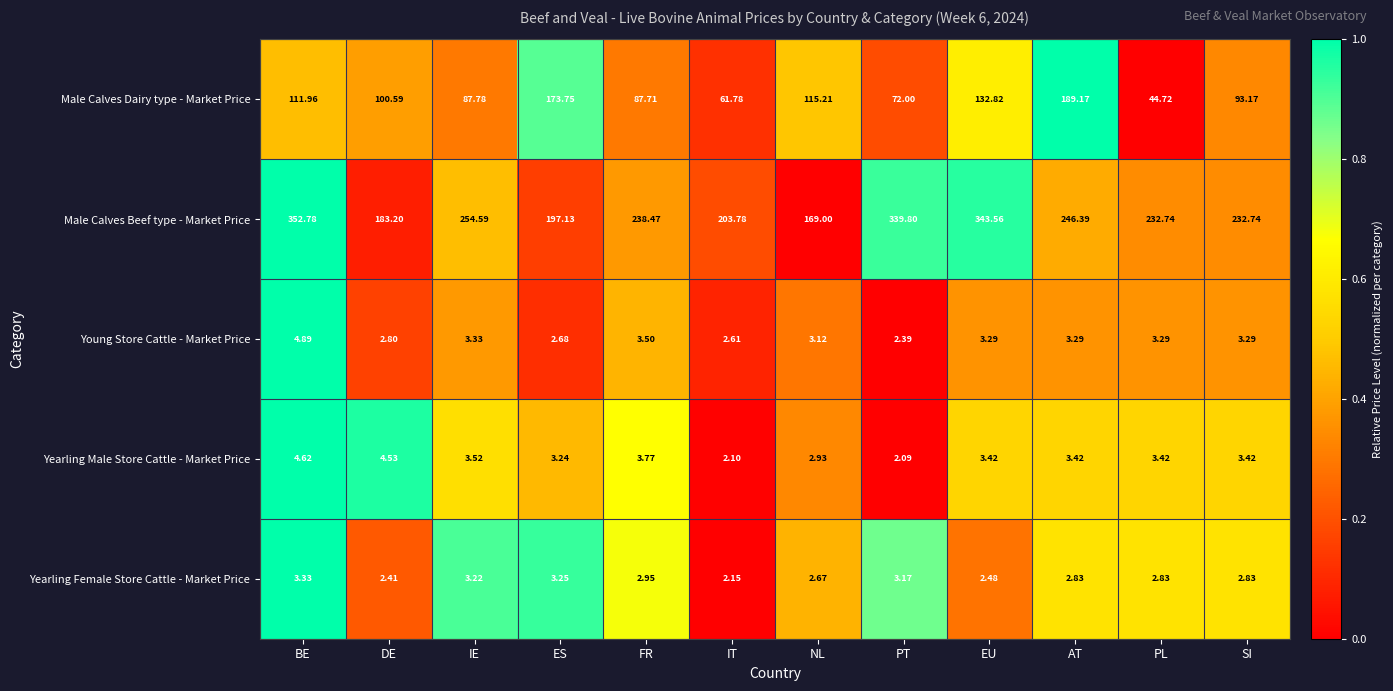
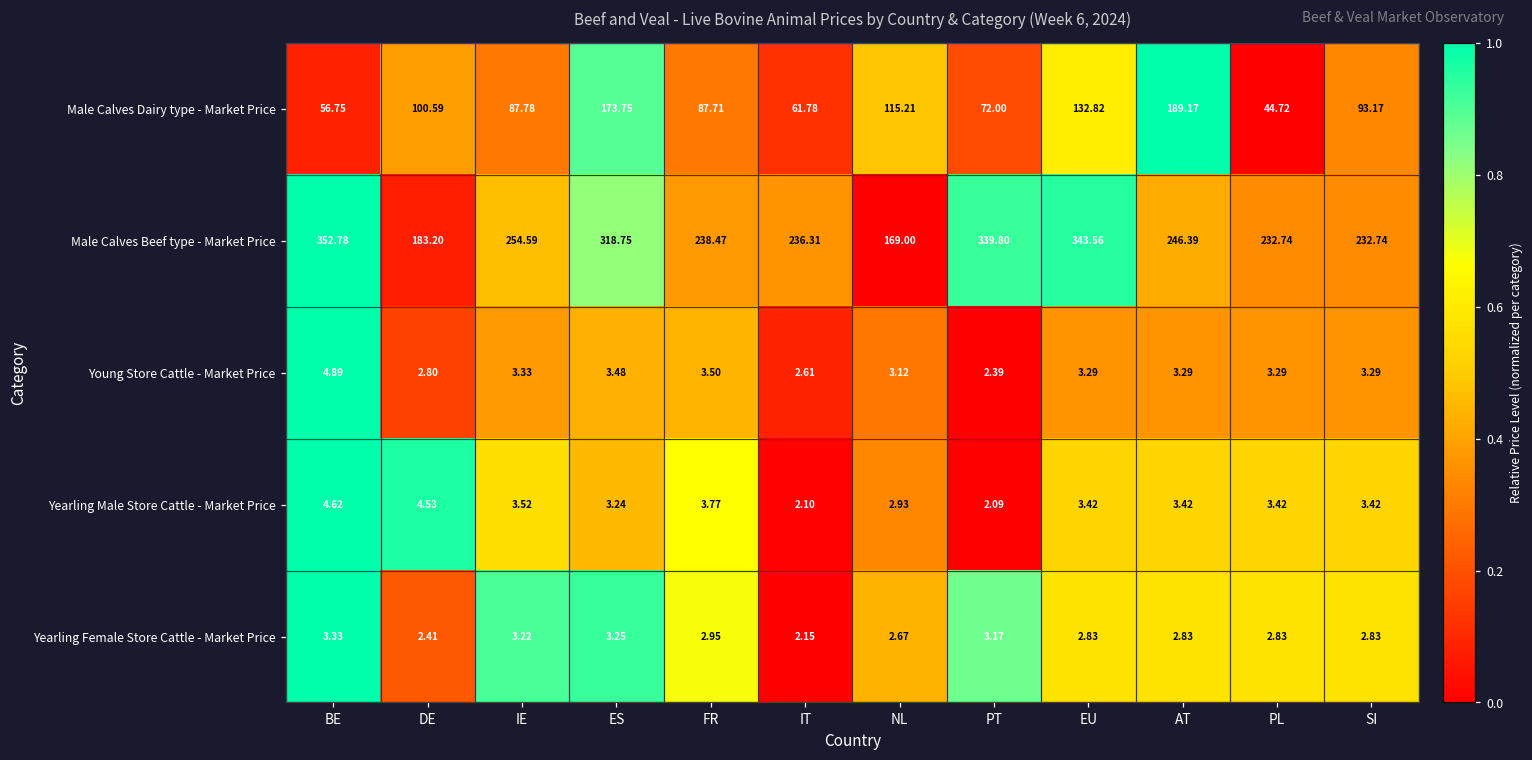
  {
    "Male Calves Dairy type - Market Price": {
-     "BE": 111.96,
+     "BE": 56.75,
      "DE": 100.59,
      "IE": 87.78,
      "ES": 173.75,
      "FR": 87.71,
      "IT": 61.78,
      "NL": 115.21,
      "PT": 72.00,
      "EU": 132.82,
      "AT": 189.17,
      "PL": 44.72,
      "SI": 93.17
    },
    "Male Calves Beef type - Market Price": {
      "BE": 352.78,
      "DE": 183.20,
      "IE": 254.59,
-     "ES": 197.13,
+     "ES": 318.75,
      "FR": 238.47,
-     "IT": 203.78,
+     "IT": 236.31,
      "NL": 169.00,
      "PT": 339.80,
      "EU": 343.56,
      "AT": 246.39,
      "PL": 232.74,
      "SI": 232.74
    },
    "Young Store Cattle - Market Price": {
      "BE": 4.89,
      "DE": 2.80,
      "IE": 3.33,
-     "ES": 2.68,
+     "ES": 3.48,
      "FR": 3.50,
      "IT": 2.61,
      "NL": 3.12,
      "PT": 2.39,
      "EU": 3.29,
      "AT": 3.29,
      "PL": 3.29,
      "SI": 3.29
    },
    "Yearling Male Store Cattle - Market Price": {
      "BE": 4.62,
      "DE": 4.53,
      "IE": 3.52,
      "ES": 3.24,
      "FR": 3.77,
      "IT": 2.10,
      "NL": 2.93,
      "PT": 2.09,
      "EU": 3.42,
      "AT": 3.42,
      "PL": 3.42,
      "SI": 3.42
    },
    "Yearling Female Store Cattle - Market Price": {
      "BE": 3.33,
      "DE": 2.41,
      "IE": 3.22,
      "ES": 3.25,
      "FR": 2.95,
      "IT": 2.15,
      "NL": 2.67,
      "PT": 3.17,
-     "EU": 2.48,
+     "EU": 2.83,
      "AT": 2.83,
      "PL": 2.83,
      "SI": 2.83
    }
  }
